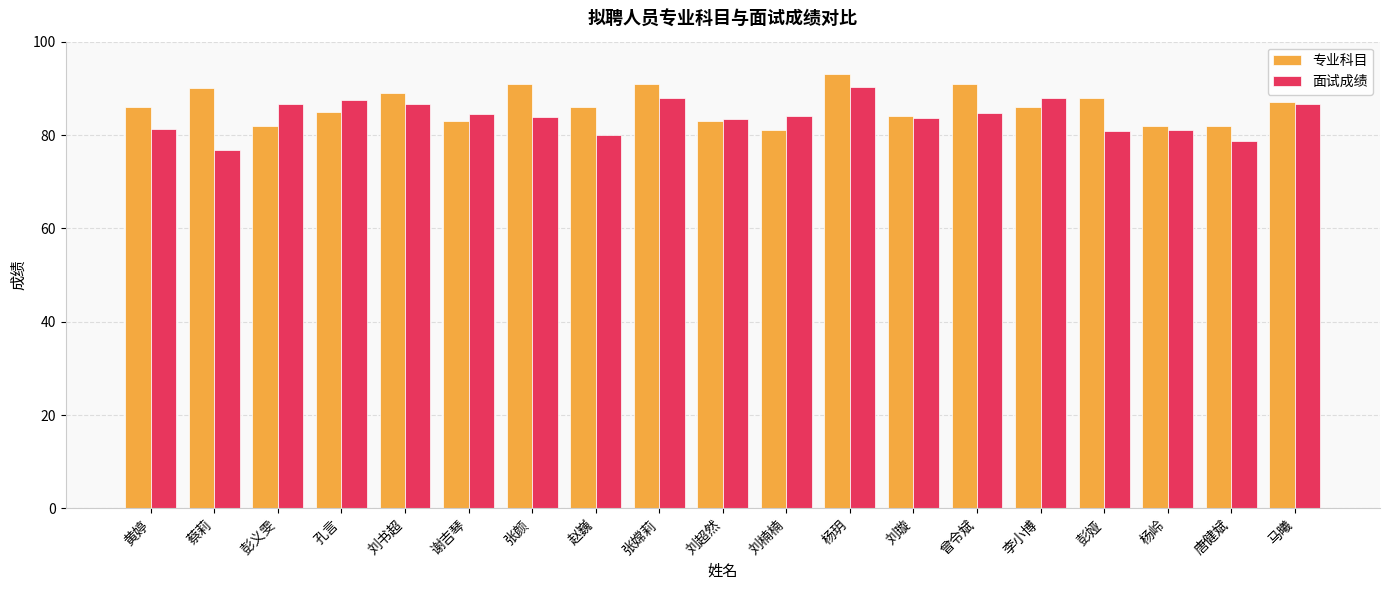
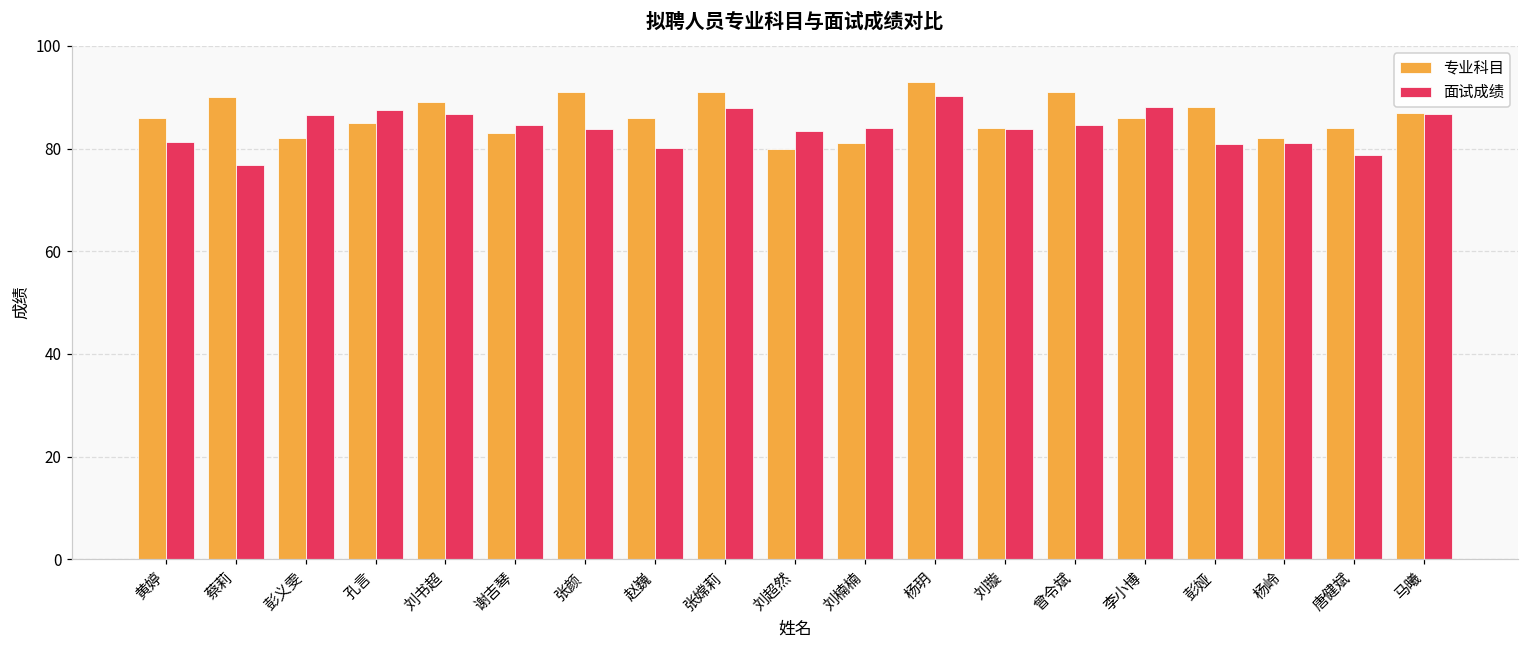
  {
    "专业科目": {
      "黄婷": 86,
      "蔡莉": 90,
      "彭义雯": 82,
      "孔言": 85,
      "刘书超": 89,
      "谢吉琴": 83,
      "张颜": 91,
      "赵巍": 86,
      "张嫦莉": 91,
-     "刘超然": 83,
+     "刘超然": 80,
      "刘楠楠": 81,
      "杨玥": 93,
      "刘璇": 84,
      "曾令斌": 91,
      "李小博": 86,
      "彭娅": 88,
      "杨岭": 82,
-     "唐健斌": 82,
+     "唐健斌": 84,
      "马曦": 87
    },
    "面试成绩": {
      "黄婷": 81,
      "蔡莉": 77,
      "彭义雯": 87,
      "孔言": 88,
      "刘书超": 87,
      "谢吉琴": 84,
      "张颜": 84,
      "赵巍": 80,
      "张嫦莉": 88,
      "刘超然": 83,
      "刘楠楠": 84,
      "杨玥": 90,
      "刘璇": 84,
      "曾令斌": 85,
      "李小博": 88,
      "彭娅": 81,
      "杨岭": 81,
      "唐健斌": 79,
      "马曦": 87
    }
  }
